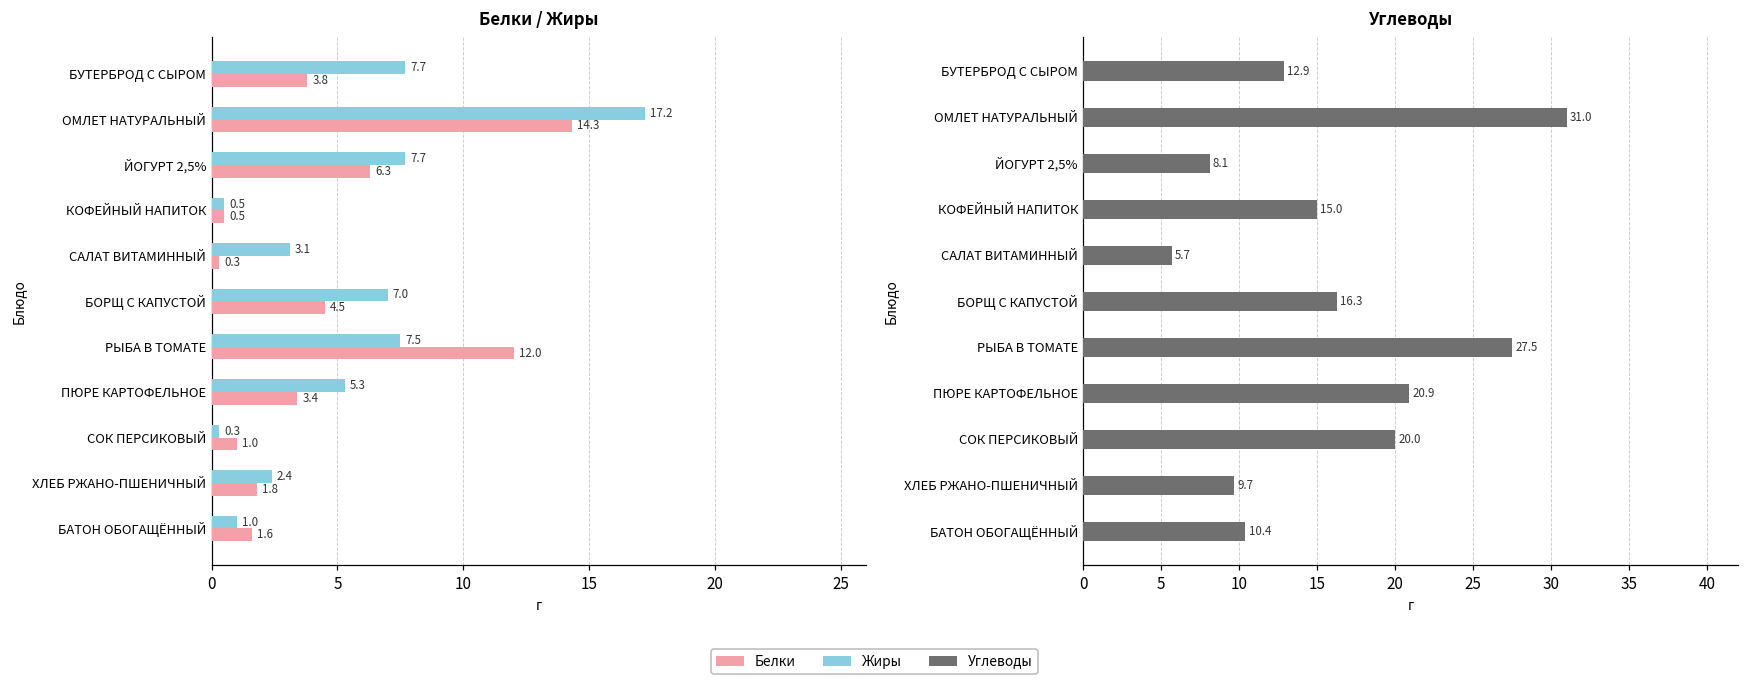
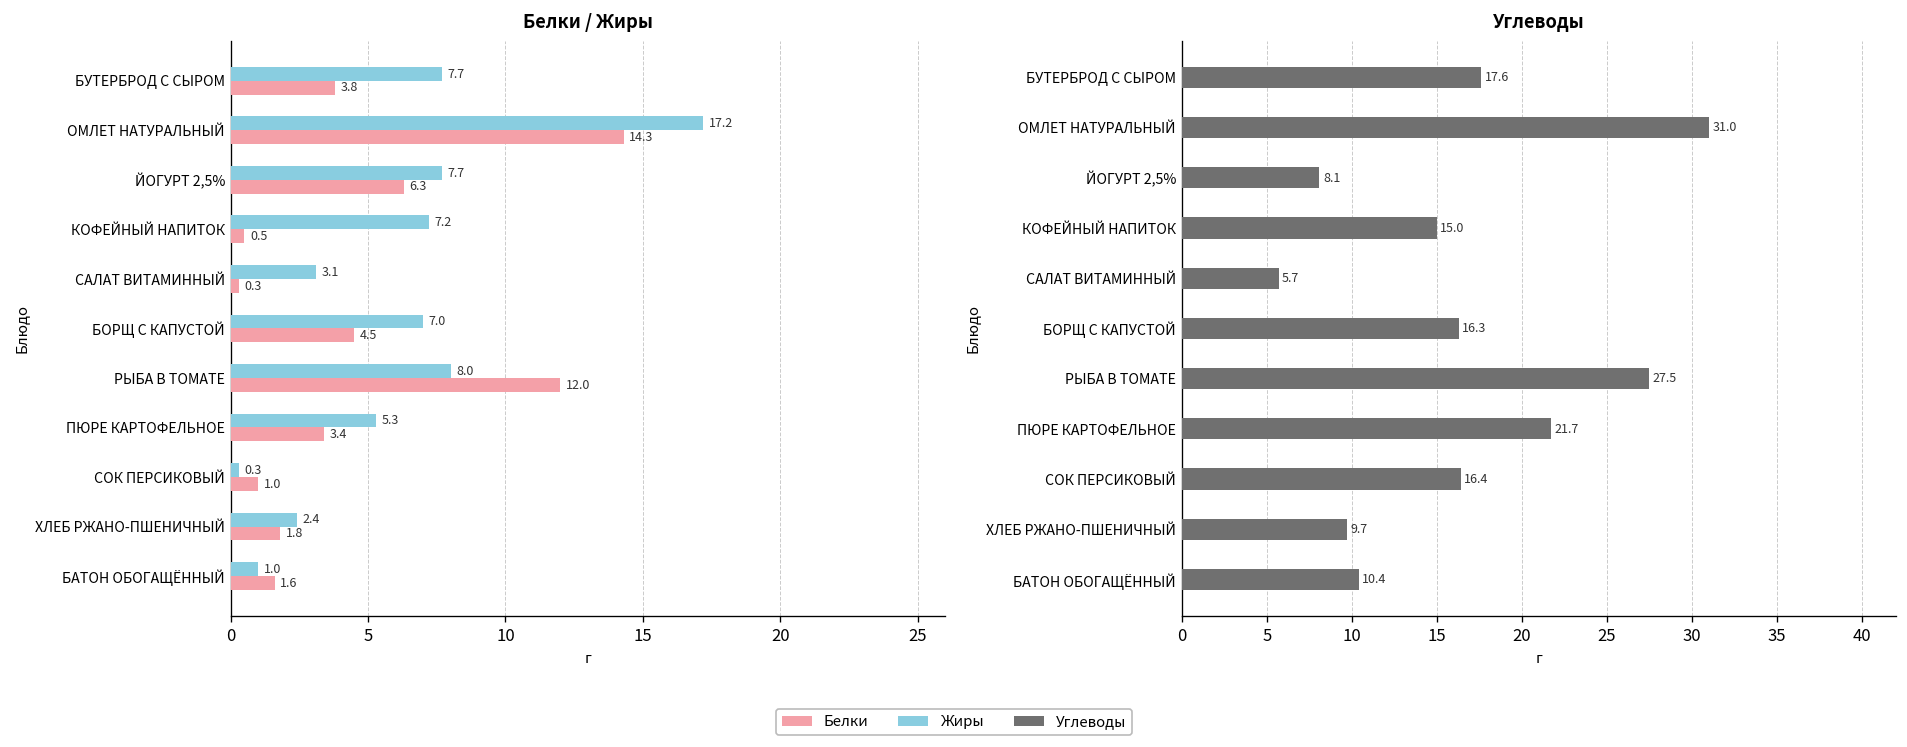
  {
    "Белки / Жиры": {
      "Белки": {
        "БУТЕРБРОД С СЫРОМ": 3.8,
        "ОМЛЕТ НАТУРАЛЬНЫЙ": 14.3,
        "ЙОГУРТ 2,5%": 6.3,
        "КОФЕЙНЫЙ НАПИТОК": 0.5,
        "САЛАТ ВИТАМИННЫЙ": 0.3,
        "БОРЩ С КАПУСТОЙ": 4.5,
        "РЫБА В ТОМАТЕ": 12.0,
        "ПЮРЕ КАРТОФЕЛЬНОЕ": 3.4,
        "СОК ПЕРСИКОВЫЙ": 1.0,
        "ХЛЕБ РЖАНО-ПШЕНИЧНЫЙ": 1.8,
        "БАТОН ОБОГАЩЁННЫЙ": 1.6
      },
      "Жиры": {
        "БУТЕРБРОД С СЫРОМ": 7.7,
        "ОМЛЕТ НАТУРАЛЬНЫЙ": 17.2,
        "ЙОГУРТ 2,5%": 7.7,
-       "КОФЕЙНЫЙ НАПИТОК": 0.5,
+       "КОФЕЙНЫЙ НАПИТОК": 7.2,
        "САЛАТ ВИТАМИННЫЙ": 3.1,
        "БОРЩ С КАПУСТОЙ": 7.0,
-       "РЫБА В ТОМАТЕ": 7.5,
+       "РЫБА В ТОМАТЕ": 8.0,
        "ПЮРЕ КАРТОФЕЛЬНОЕ": 5.3,
        "СОК ПЕРСИКОВЫЙ": 0.3,
        "ХЛЕБ РЖАНО-ПШЕНИЧНЫЙ": 2.4,
        "БАТОН ОБОГАЩЁННЫЙ": 1.0
      }
    },
    "Углеводы": {
-     "БУТЕРБРОД С СЫРОМ": 12.9,
+     "БУТЕРБРОД С СЫРОМ": 17.6,
      "ОМЛЕТ НАТУРАЛЬНЫЙ": 31.0,
      "ЙОГУРТ 2,5%": 8.1,
      "КОФЕЙНЫЙ НАПИТОК": 15.0,
      "САЛАТ ВИТАМИННЫЙ": 5.7,
      "БОРЩ С КАПУСТОЙ": 16.3,
      "РЫБА В ТОМАТЕ": 27.5,
-     "ПЮРЕ КАРТОФЕЛЬНОЕ": 20.9,
-     "СОК ПЕРСИКОВЫЙ": 20.0,
+     "ПЮРЕ КАРТОФЕЛЬНОЕ": 21.7,
+     "СОК ПЕРСИКОВЫЙ": 16.4,
      "ХЛЕБ РЖАНО-ПШЕНИЧНЫЙ": 9.7,
      "БАТОН ОБОГАЩЁННЫЙ": 10.4
    }
  }
